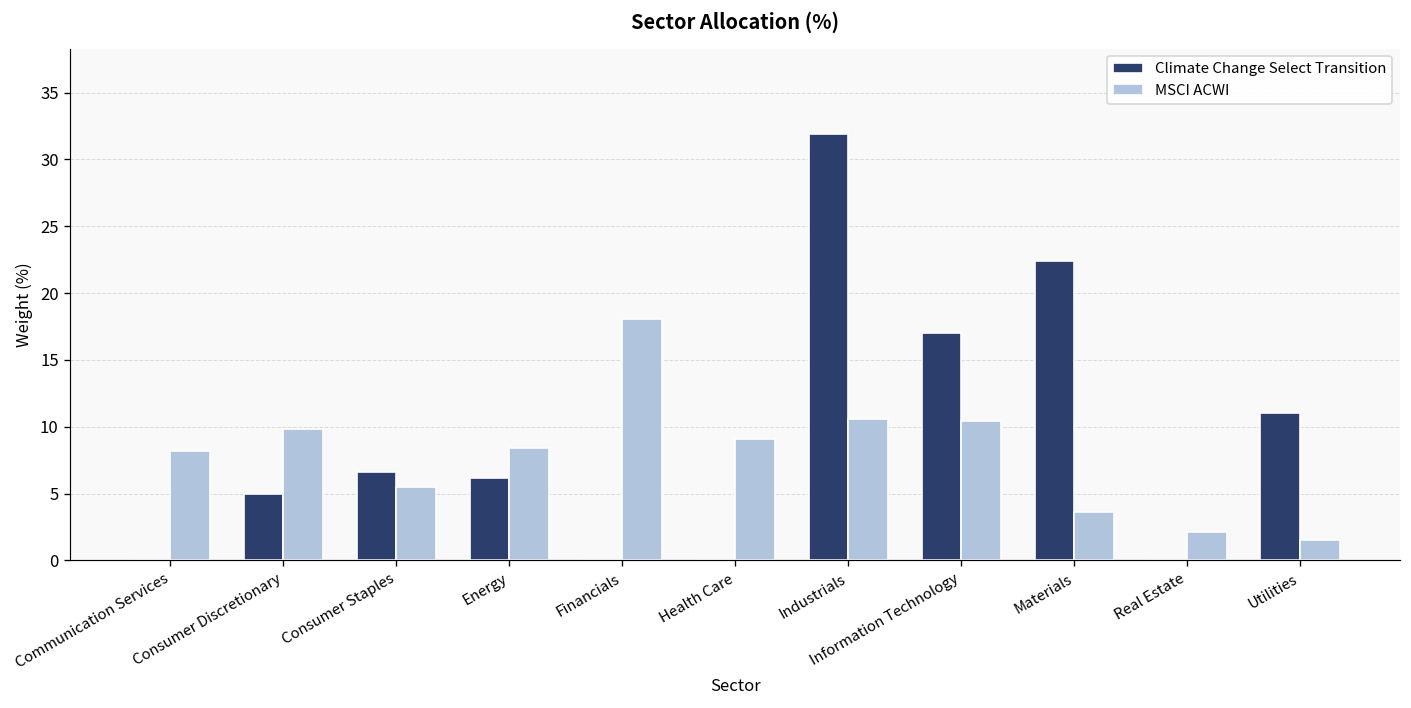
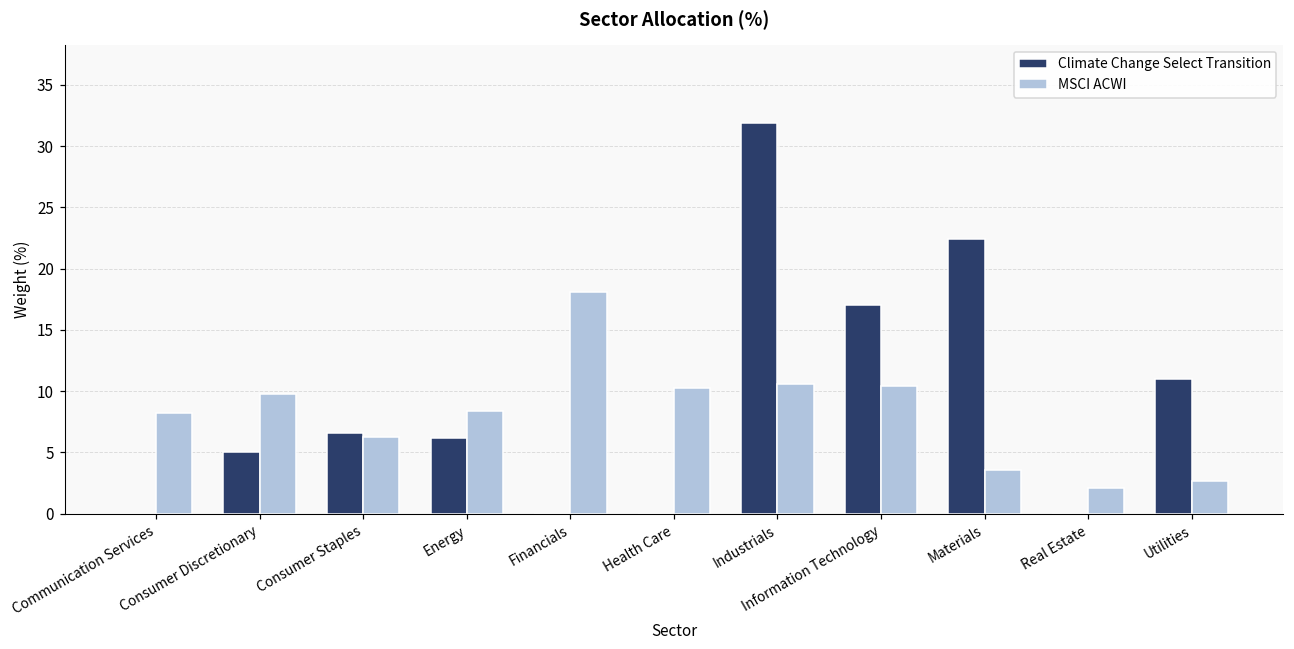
  {
    "Climate Change Select Transition": {
      "Communication Services": 0.0,
      "Consumer Discretionary": 5.0,
      "Consumer Staples": 6.6,
      "Energy": 6.2,
      "Financials": 0.0,
      "Health Care": 0.0,
      "Industrials": 31.9,
      "Information Technology": 17.0,
      "Materials": 22.4,
      "Real Estate": 0.0,
      "Utilities": 11.0
    },
    "MSCI ACWI": {
      "Communication Services": 8.2,
      "Consumer Discretionary": 9.8,
-     "Consumer Staples": 5.5,
+     "Consumer Staples": 6.3,
      "Energy": 8.4,
      "Financials": 18.1,
-     "Health Care": 9.1,
+     "Health Care": 10.3,
      "Industrials": 10.6,
      "Information Technology": 10.4,
      "Materials": 3.6,
      "Real Estate": 2.1,
-     "Utilities": 1.5
+     "Utilities": 2.7
    }
  }
